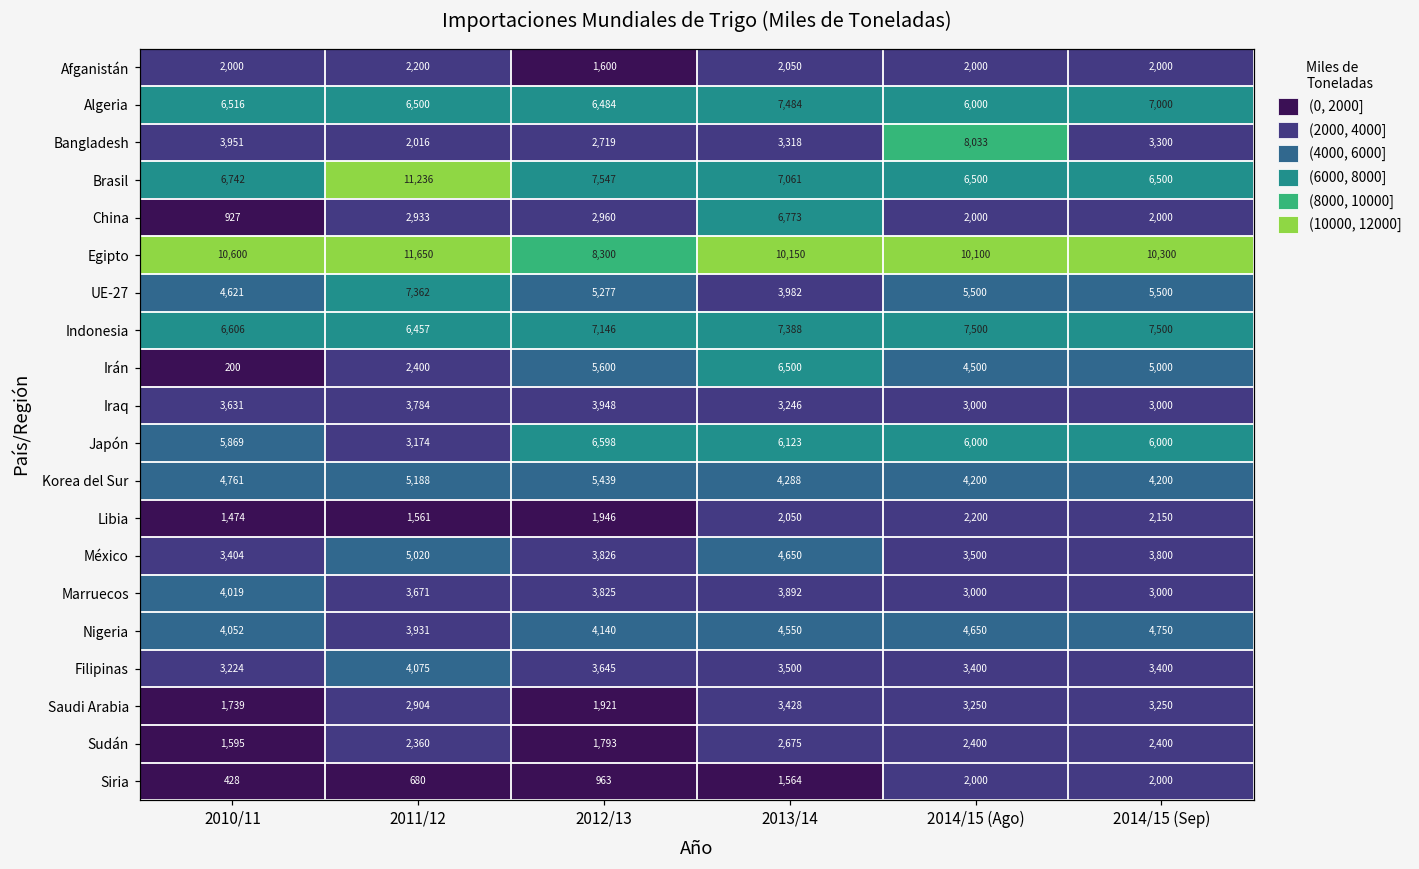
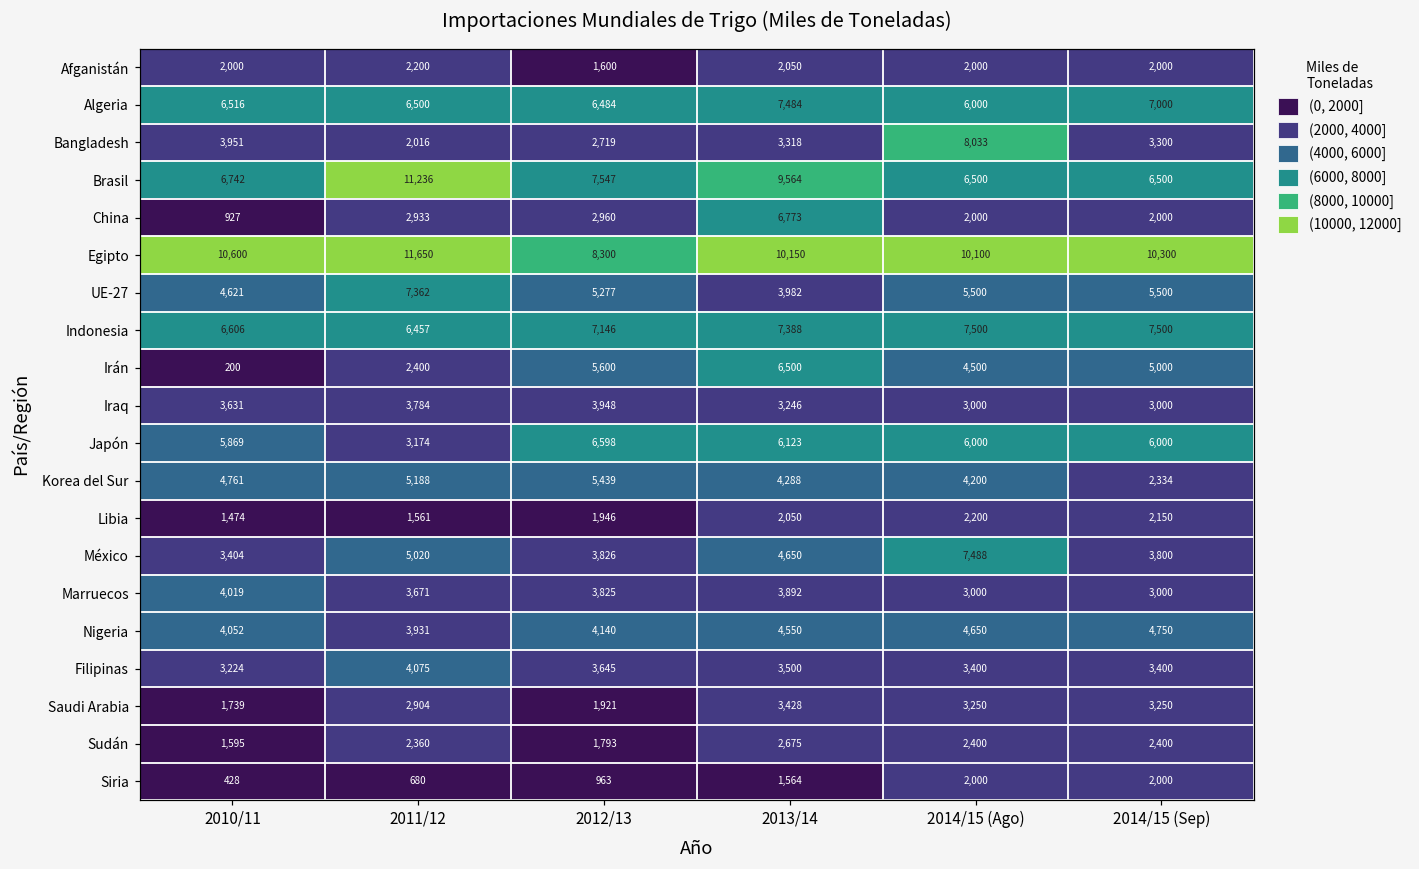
  {
    "Afganistán": {
      "2010/11": "2,000",
      "2011/12": "2,200",
      "2012/13": "1,600",
      "2013/14": "2,050",
      "2014/15 (Ago)": "2,000",
      "2014/15 (Sep)": "2,000"
    },
    "Algeria": {
      "2010/11": "6,516",
      "2011/12": "6,500",
      "2012/13": "6,484",
      "2013/14": "7,484",
      "2014/15 (Ago)": "6,000",
      "2014/15 (Sep)": "7,000"
    },
    "Bangladesh": {
      "2010/11": "3,951",
      "2011/12": "2,016",
      "2012/13": "2,719",
      "2013/14": "3,318",
      "2014/15 (Ago)": "8,033",
      "2014/15 (Sep)": "3,300"
    },
    "Brasil": {
      "2010/11": "6,742",
      "2011/12": "11,236",
      "2012/13": "7,547",
-     "2013/14": "7,061",
+     "2013/14": "9,564",
      "2014/15 (Ago)": "6,500",
      "2014/15 (Sep)": "6,500"
    },
    "China": {
      "2010/11": "927",
      "2011/12": "2,933",
      "2012/13": "2,960",
      "2013/14": "6,773",
      "2014/15 (Ago)": "2,000",
      "2014/15 (Sep)": "2,000"
    },
    "Egipto": {
      "2010/11": "10,600",
      "2011/12": "11,650",
      "2012/13": "8,300",
      "2013/14": "10,150",
      "2014/15 (Ago)": "10,100",
      "2014/15 (Sep)": "10,300"
    },
    "UE-27": {
      "2010/11": "4,621",
      "2011/12": "7,362",
      "2012/13": "5,277",
      "2013/14": "3,982",
      "2014/15 (Ago)": "5,500",
      "2014/15 (Sep)": "5,500"
    },
    "Indonesia": {
      "2010/11": "6,606",
      "2011/12": "6,457",
      "2012/13": "7,146",
      "2013/14": "7,388",
      "2014/15 (Ago)": "7,500",
      "2014/15 (Sep)": "7,500"
    },
    "Irán": {
      "2010/11": "200",
      "2011/12": "2,400",
      "2012/13": "5,600",
      "2013/14": "6,500",
      "2014/15 (Ago)": "4,500",
      "2014/15 (Sep)": "5,000"
    },
    "Iraq": {
      "2010/11": "3,631",
      "2011/12": "3,784",
      "2012/13": "3,948",
      "2013/14": "3,246",
      "2014/15 (Ago)": "3,000",
      "2014/15 (Sep)": "3,000"
    },
    "Japón": {
      "2010/11": "5,869",
      "2011/12": "3,174",
      "2012/13": "6,598",
      "2013/14": "6,123",
      "2014/15 (Ago)": "6,000",
      "2014/15 (Sep)": "6,000"
    },
    "Korea del Sur": {
      "2010/11": "4,761",
      "2011/12": "5,188",
      "2012/13": "5,439",
      "2013/14": "4,288",
      "2014/15 (Ago)": "4,200",
-     "2014/15 (Sep)": "4,200"
+     "2014/15 (Sep)": "2,334"
    },
    "Libia": {
      "2010/11": "1,474",
      "2011/12": "1,561",
      "2012/13": "1,946",
      "2013/14": "2,050",
      "2014/15 (Ago)": "2,200",
      "2014/15 (Sep)": "2,150"
    },
    "México": {
      "2010/11": "3,404",
      "2011/12": "5,020",
      "2012/13": "3,826",
      "2013/14": "4,650",
-     "2014/15 (Ago)": "3,500",
+     "2014/15 (Ago)": "7,488",
      "2014/15 (Sep)": "3,800"
    },
    "Marruecos": {
      "2010/11": "4,019",
      "2011/12": "3,671",
      "2012/13": "3,825",
      "2013/14": "3,892",
      "2014/15 (Ago)": "3,000",
      "2014/15 (Sep)": "3,000"
    },
    "Nigeria": {
      "2010/11": "4,052",
      "2011/12": "3,931",
      "2012/13": "4,140",
      "2013/14": "4,550",
      "2014/15 (Ago)": "4,650",
      "2014/15 (Sep)": "4,750"
    },
    "Filipinas": {
      "2010/11": "3,224",
      "2011/12": "4,075",
      "2012/13": "3,645",
      "2013/14": "3,500",
      "2014/15 (Ago)": "3,400",
      "2014/15 (Sep)": "3,400"
    },
    "Saudi Arabia": {
      "2010/11": "1,739",
      "2011/12": "2,904",
      "2012/13": "1,921",
      "2013/14": "3,428",
      "2014/15 (Ago)": "3,250",
      "2014/15 (Sep)": "3,250"
    },
    "Sudán": {
      "2010/11": "1,595",
      "2011/12": "2,360",
      "2012/13": "1,793",
      "2013/14": "2,675",
      "2014/15 (Ago)": "2,400",
      "2014/15 (Sep)": "2,400"
    },
    "Siria": {
      "2010/11": "428",
      "2011/12": "680",
      "2012/13": "963",
      "2013/14": "1,564",
      "2014/15 (Ago)": "2,000",
      "2014/15 (Sep)": "2,000"
    }
  }
